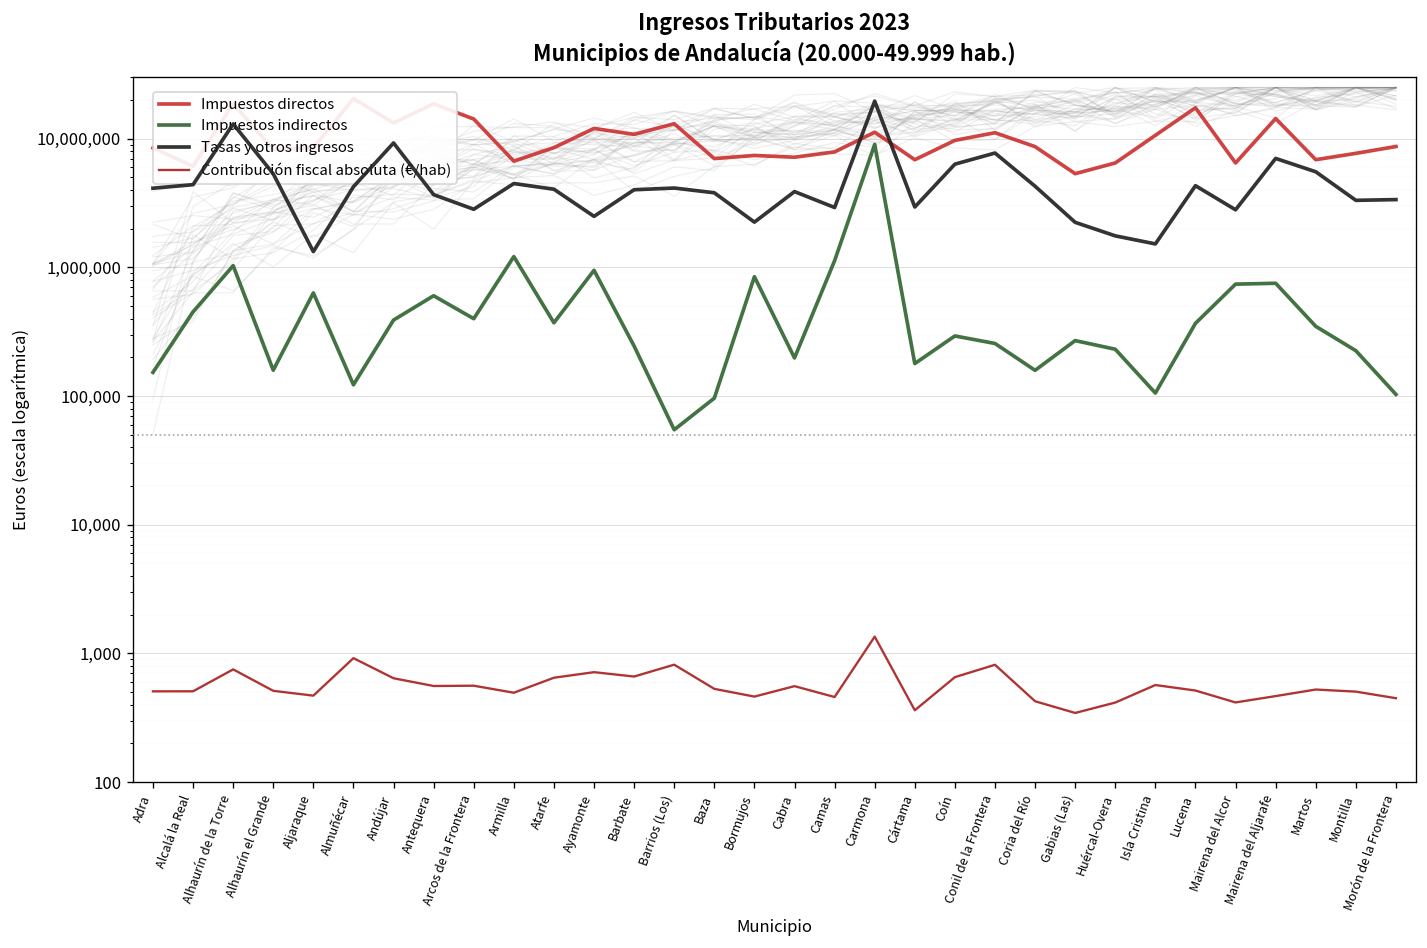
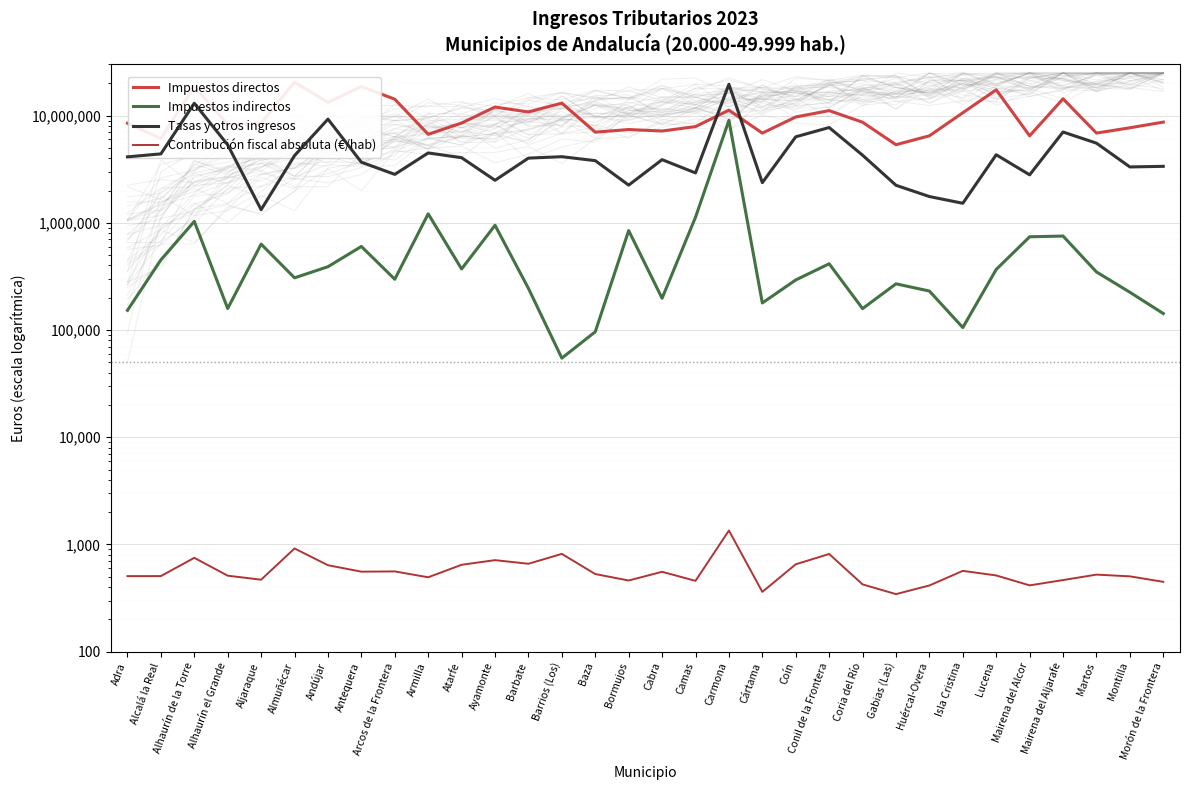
  {
    "Impuestos indirectos": {
      "Adra": "150,000",
      "Alhaurín el Grande": "160,000",
      "Aljaraque": "600,000",
-     "Almuñécar": "120,000",
+     "Almuñécar": "310,000",
      "Andújar": "390,000",
      "Antequera": "600,000",
-     "Arcos de la Frontera": "400,000",
+     "Arcos de la Frontera": "300,000",
      "Armilla": "1,200,000",
      "Atarfe": "370,000",
      "Ayamonte": "900,000",
      "Barbate": "240,000",
      "Barrios (Los)": "50,000",
      "Baza": "100,000",
      "Bormujos": "800,000",
      "Cabra": "200,000",
      "Camas": "1,100,000",
      "Cártama": "180,000",
      "Coín": "290,000",
-     "Conil de la Frontera": "260,000",
+     "Conil de la Frontera": "420,000",
      "Coria del Río": "160,000",
      "Gabias (Las)": "270,000",
      "Huércal-Overa": "230,000",
      "Isla Cristina": "110,000",
      "Lucena": "370,000",
      "Mairena del Alcor": "700,000",
      "Mairena del Aljarafe": "800,000",
      "Martos": "350,000",
      "Montilla": "230,000",
-     "Morón de la Frontera": "100,000"
+     "Morón de la Frontera": "140,000"
    },
    "Tasas y otros ingresos": {
      "Adra": "4,100,000",
      "Aljaraque": "1,300,000",
      "Arcos de la Frontera": "2,800,000",
      "Ayamonte": "2,500,000",
      "Barrios (Los)": "4,100,000",
      "Baza": "3,800,000",
      "Bormujos": "2,200,000",
      "Cabra": "3,900,000",
      "Camas": "2,900,000",
-     "Cártama": "2,900,000",
+     "Cártama": "2,400,000",
      "Coín": "6,000,000",
      "Coria del Río": "4,300,000",
      "Gabias (Las)": "2,200,000",
      "Huércal-Overa": "1,800,000",
      "Isla Cristina": "1,500,000",
      "Lucena": "4,300,000",
      "Mairena del Alcor": "2,800,000",
      "Mairena del Aljarafe": "7,000,000",
      "Martos": "6,000,000",
      "Montilla": "3,300,000",
      "Morón de la Frontera": "3,400,000"
    }
  }
